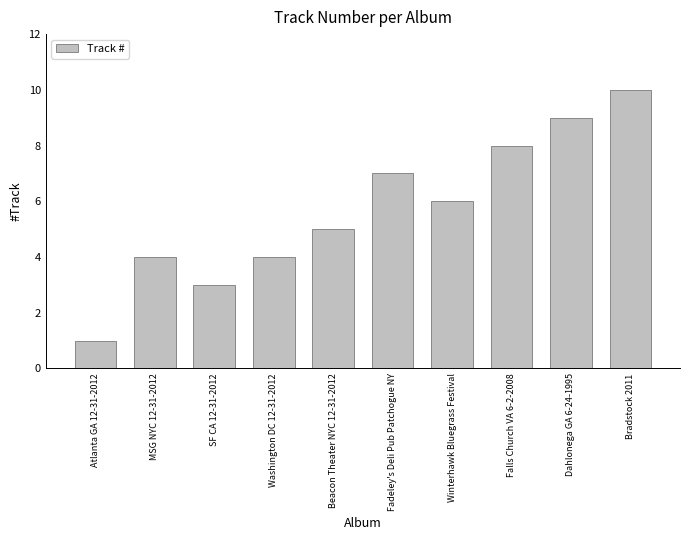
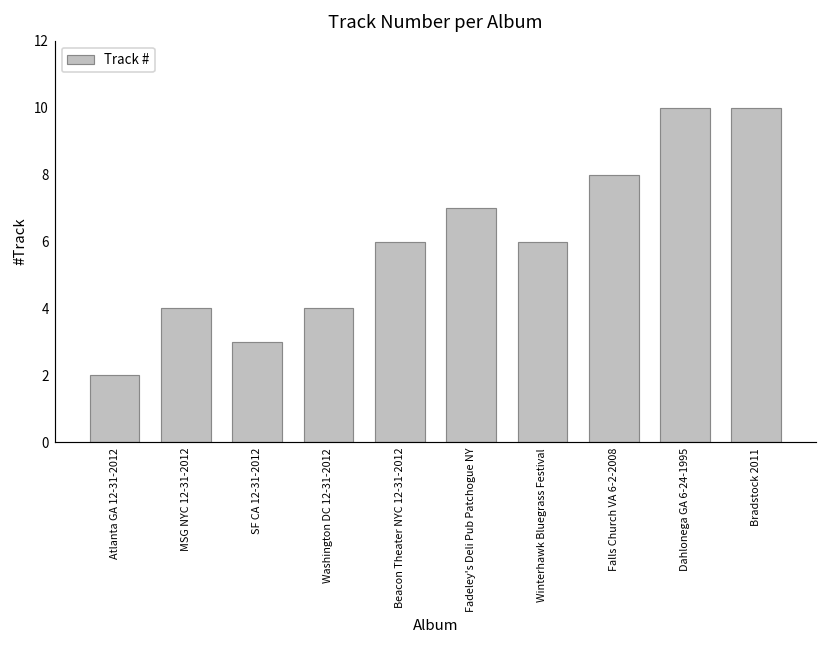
  {
-   "Atlanta GA 12-31-2012": 1,
+   "Atlanta GA 12-31-2012": 2,
    "MSG NYC 12-31-2012": 4,
    "SF CA 12-31-2012": 3,
    "Washington DC 12-31-2012": 4,
-   "Beacon Theater NYC 12-31-2012": 5,
+   "Beacon Theater NYC 12-31-2012": 6,
    "Fadeley's Deli Pub Patchogue NY": 7,
    "Winterhawk Bluegrass Festival": 6,
    "Falls Church VA 6-2-2008": 8,
-   "Dahlonega GA 6-24-1995": 9,
+   "Dahlonega GA 6-24-1995": 10,
    "Bradstock 2011": 10
  }
